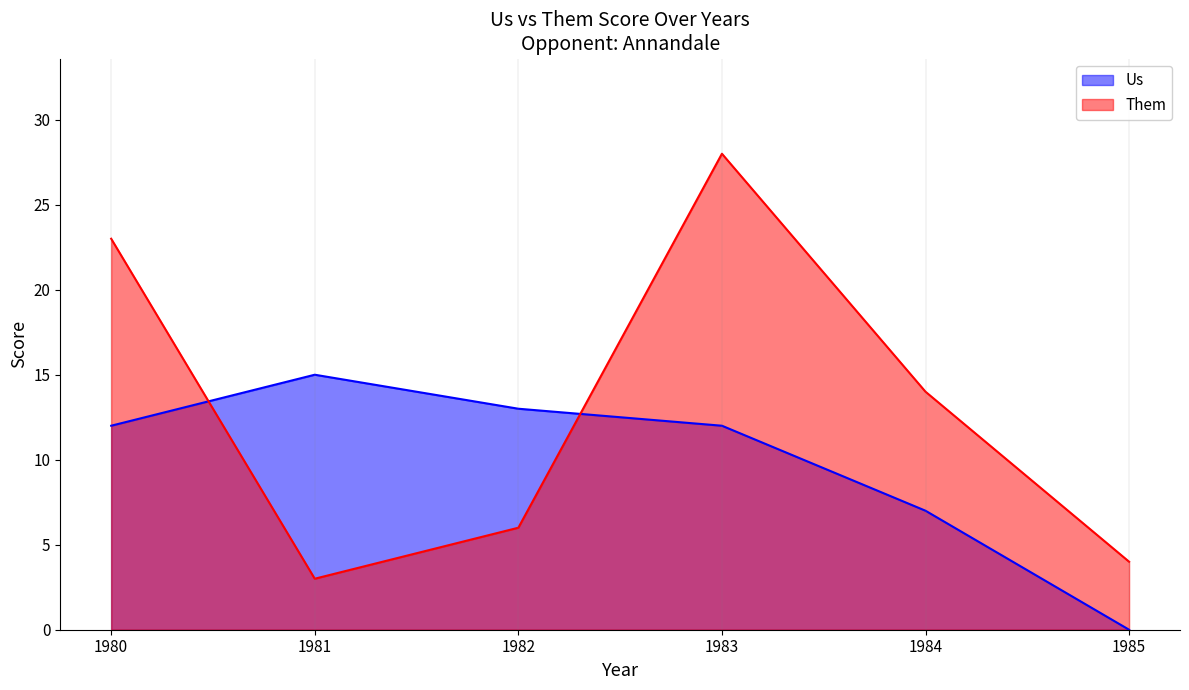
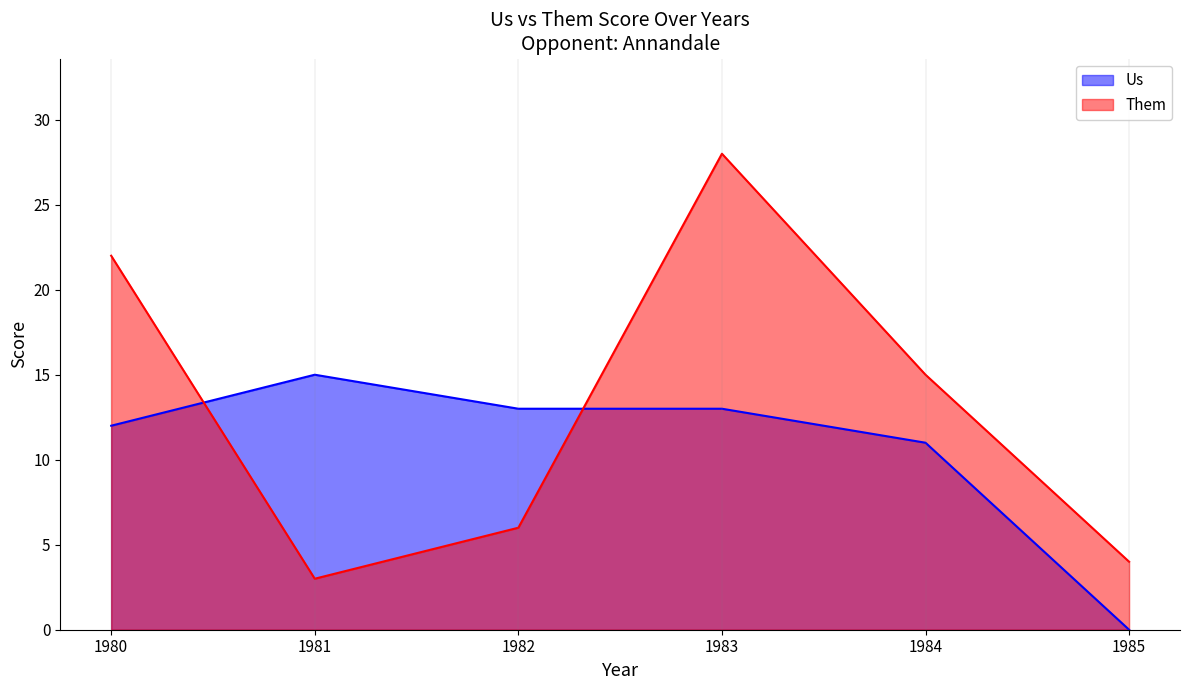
  {
    "Us": {
      "1980": 12,
      "1981": 15,
      "1982": 13,
-     "1983": 12,
-     "1984": 7,
+     "1983": 13,
+     "1984": 11,
      "1985": 0
    },
    "Them": {
-     "1980": 23,
+     "1980": 22,
      "1981": 3,
      "1982": 6,
      "1983": 28,
-     "1984": 14,
+     "1984": 15,
      "1985": 4
    }
  }
